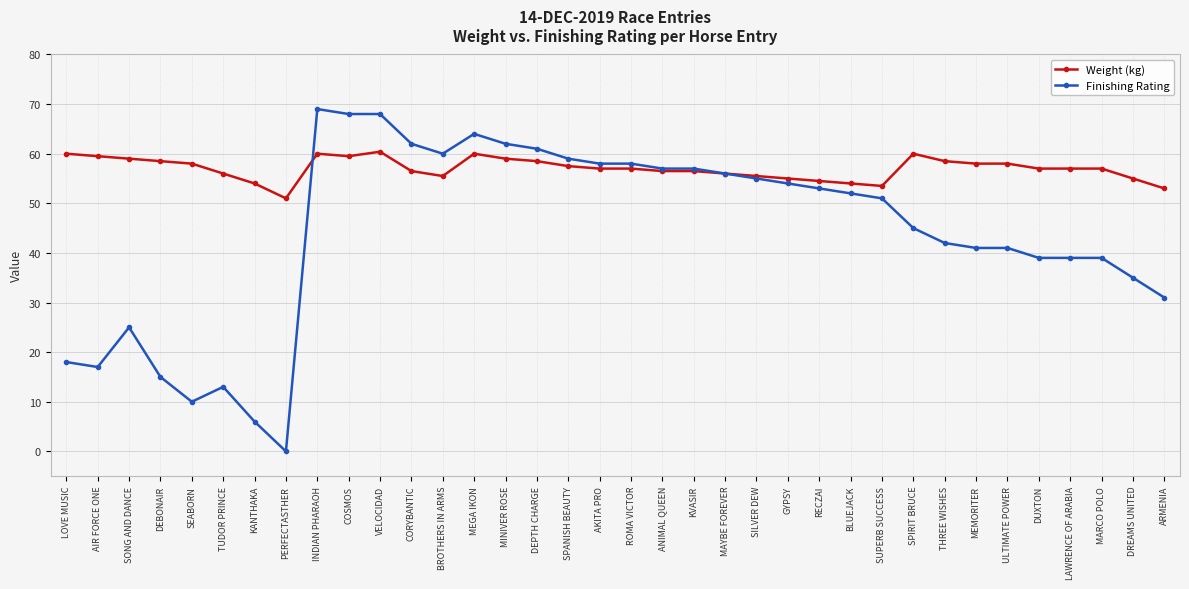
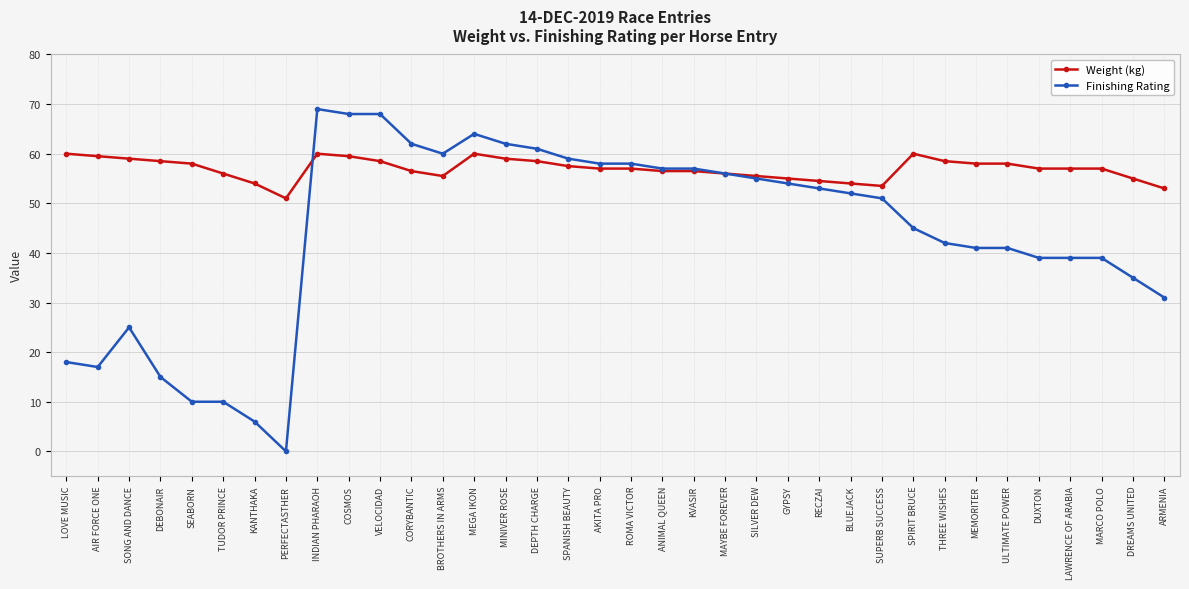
  {
    "Weight (kg)": {
      "LOVE MUSIC": 60,
      "AIR FORCE ONE": 60,
      "SONG AND DANCE": 59,
      "DEBONAIR": 59,
      "SEABORN": 58,
      "TUDOR PRINCE": 56,
      "KANTHAKA": 54,
      "PERFECTASTHER": 51,
      "INDIAN PHARAOH": 60,
      "COSMOS": 60,
-     "VELOCIDAD": 60,
+     "VELOCIDAD": 59,
      "CORYBANTIC": 57,
      "BROTHERS IN ARMS": 56,
      "MEGA IKON": 60,
      "MINIVER ROSE": 59,
      "DEPTH CHARGE": 59,
      "SPANISH BEAUTY": 58,
      "AKITA PRO": 57,
      "ROMA VICTOR": 57,
      "GYPSY": 55,
      "RECZAI": 55,
      "BLUEJACK": 54,
      "SUPERB SUCCESS": 54,
      "SPIRIT BRUCE": 60,
      "THREE WISHES": 59,
      "MEMORITER": 58,
      "ULTIMATE POWER": 58,
      "DUXTON": 57,
      "LAWRENCE OF ARABIA": 57,
      "MARCO POLO": 57,
      "DREAMS UNITED": 55,
      "ARMENIA": 53
    },
    "Finishing Rating": {
      "LOVE MUSIC": 18,
      "AIR FORCE ONE": 17,
      "SONG AND DANCE": 25,
      "DEBONAIR": 15,
      "SEABORN": 10,
-     "TUDOR PRINCE": 13,
+     "TUDOR PRINCE": 10,
      "KANTHAKA": 6,
      "PERFECTASTHER": 0,
      "INDIAN PHARAOH": 69,
      "COSMOS": 68,
      "VELOCIDAD": 68,
      "CORYBANTIC": 62,
      "BROTHERS IN ARMS": 60,
      "MEGA IKON": 64,
      "MINIVER ROSE": 62,
      "DEPTH CHARGE": 61,
      "SPANISH BEAUTY": 59,
      "AKITA PRO": 58,
      "ROMA VICTOR": 58,
      "GYPSY": 54,
      "RECZAI": 53,
      "BLUEJACK": 52,
      "SUPERB SUCCESS": 51,
      "SPIRIT BRUCE": 45,
      "THREE WISHES": 42,
      "MEMORITER": 41,
      "ULTIMATE POWER": 41,
      "DUXTON": 39,
      "LAWRENCE OF ARABIA": 39,
      "MARCO POLO": 39,
      "DREAMS UNITED": 35,
      "ARMENIA": 31
    }
  }
